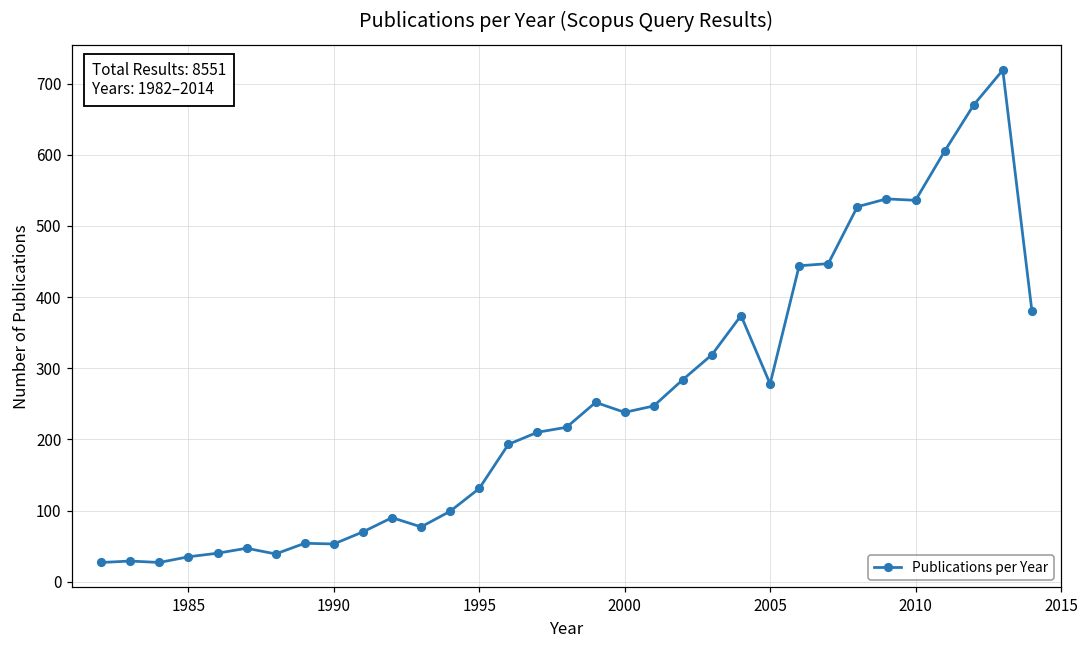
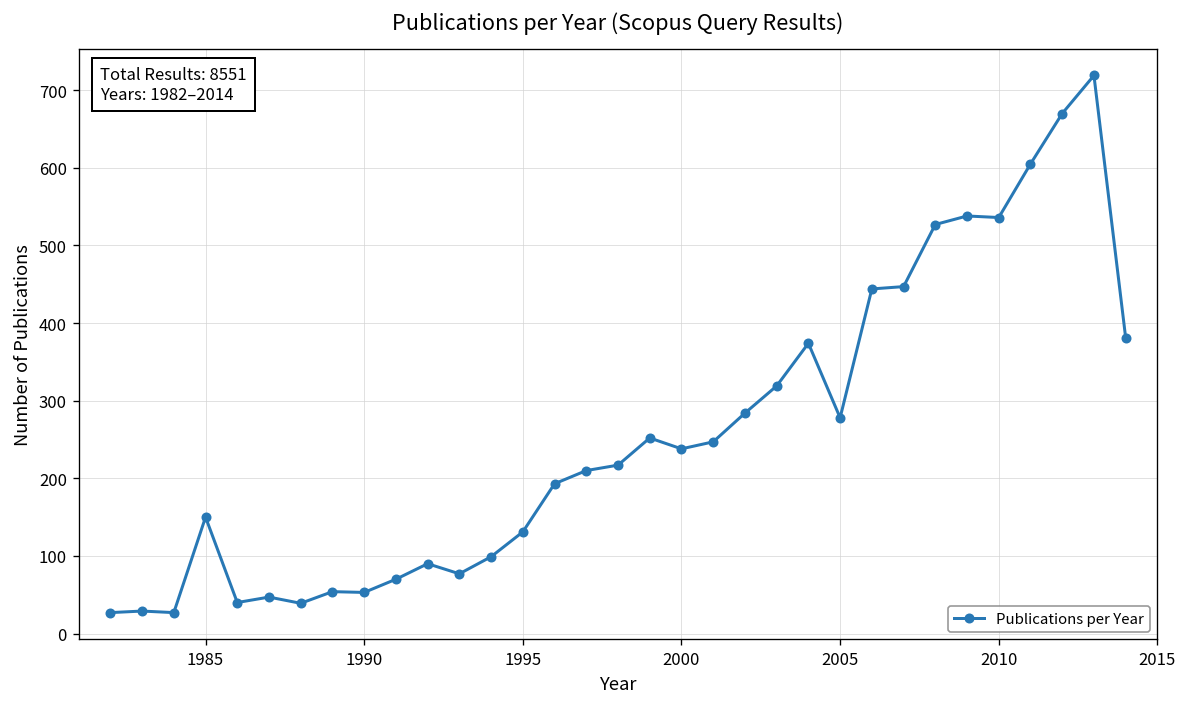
  {
-   "1985": 40,
+   "1985": 150,
    "1990": 50,
    "1995": 130,
    "2000": 240,
    "2005": 280,
    "2010": 540
  }
